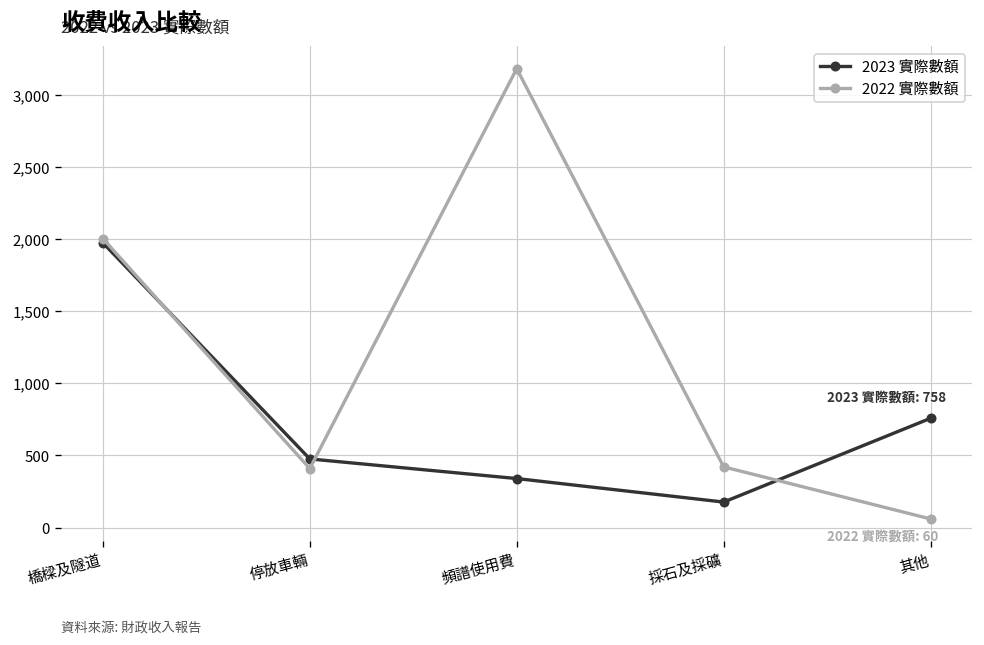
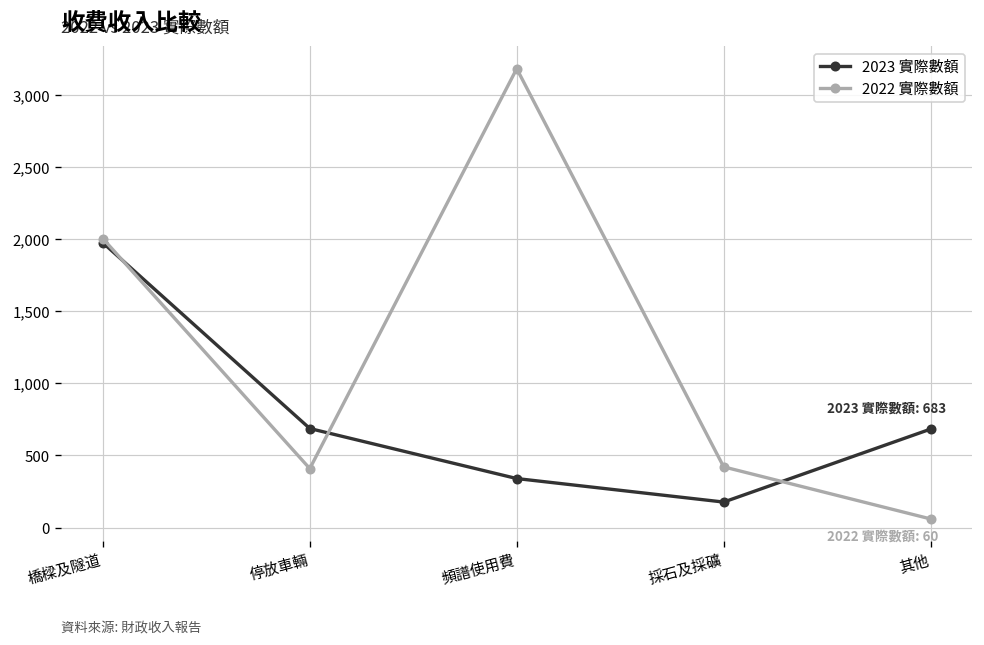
  {
    "2023 實際數額": {
-     "停放車輛": 480,
-     "其他": 758
+     "停放車輛": 690,
+     "其他": 683
    },
    "2022 實際數額": {
      "其他": 60
    }
  }
